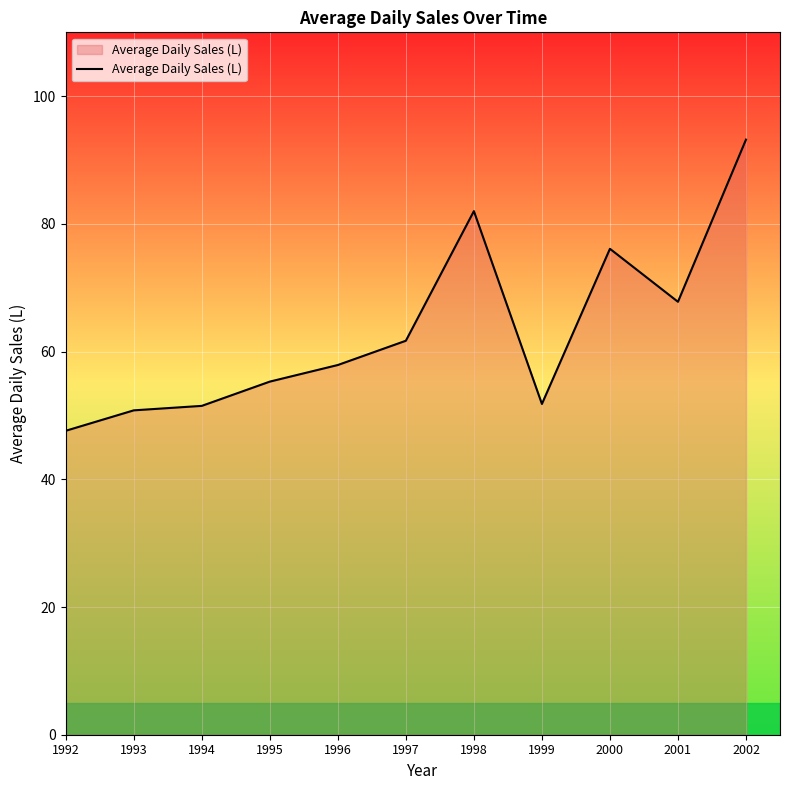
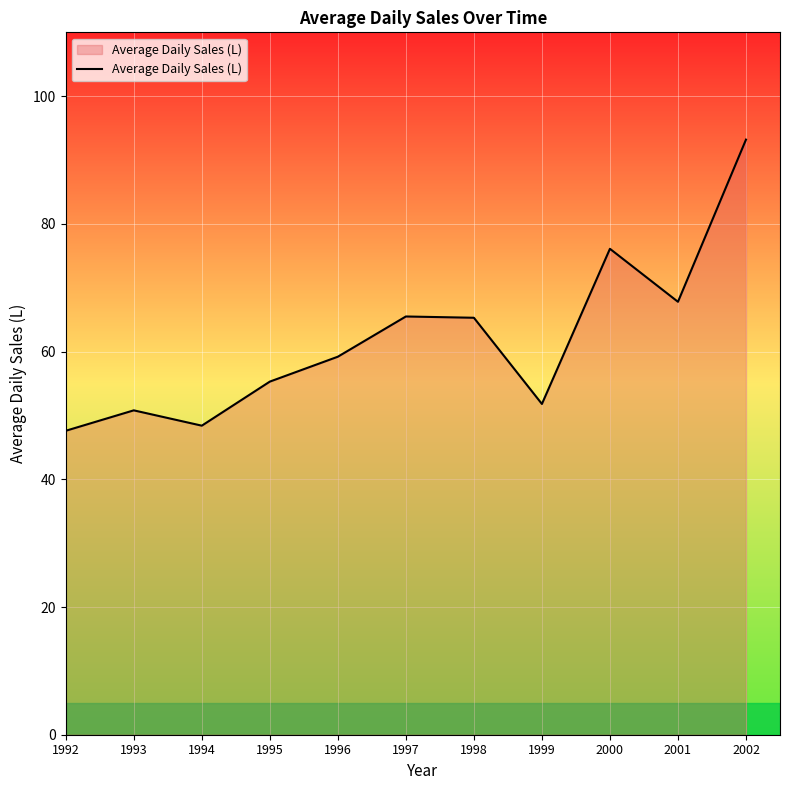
  {
    "1992": 48,
    "1993": 51,
-   "1994": 52,
+   "1994": 48,
    "1995": 55,
-   "1996": 58,
-   "1997": 62,
-   "1998": 82,
+   "1996": 59,
+   "1997": 66,
+   "1998": 65,
    "1999": 52,
    "2000": 76,
    "2001": 68,
    "2002": 93
  }
